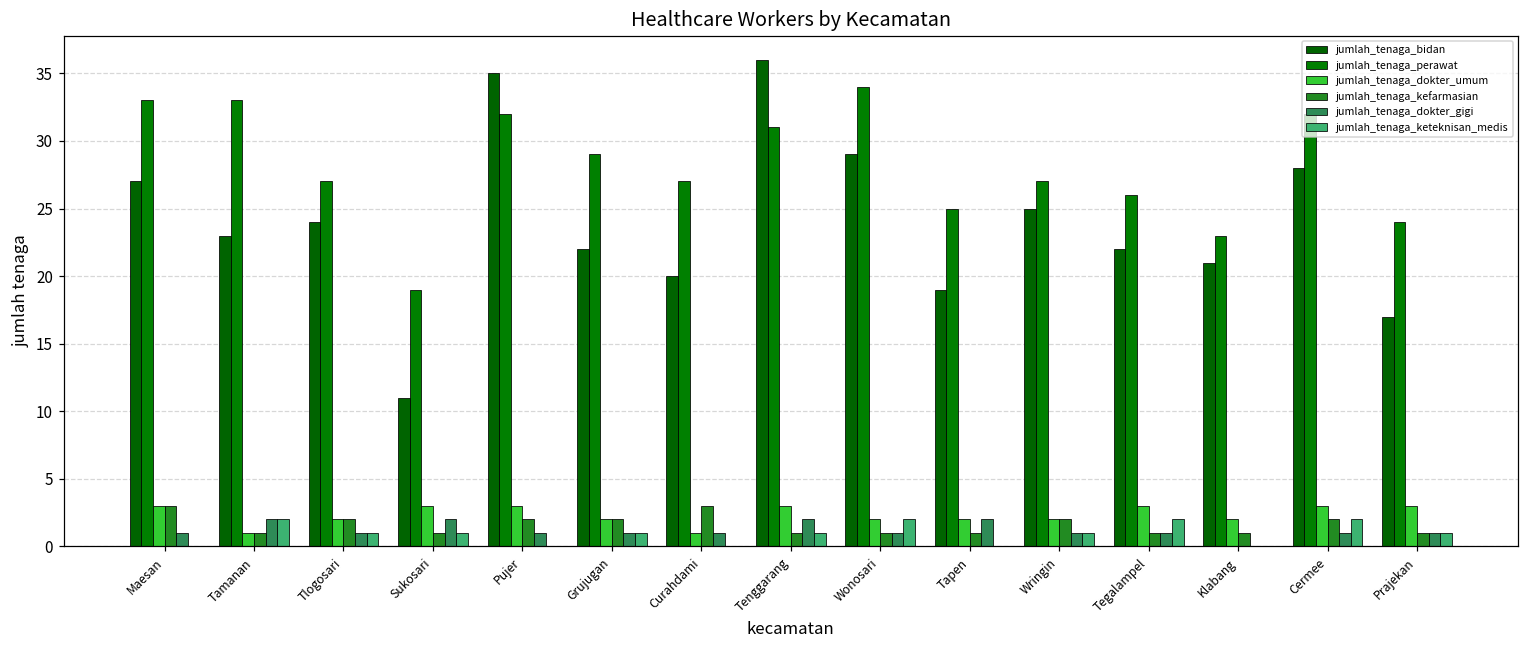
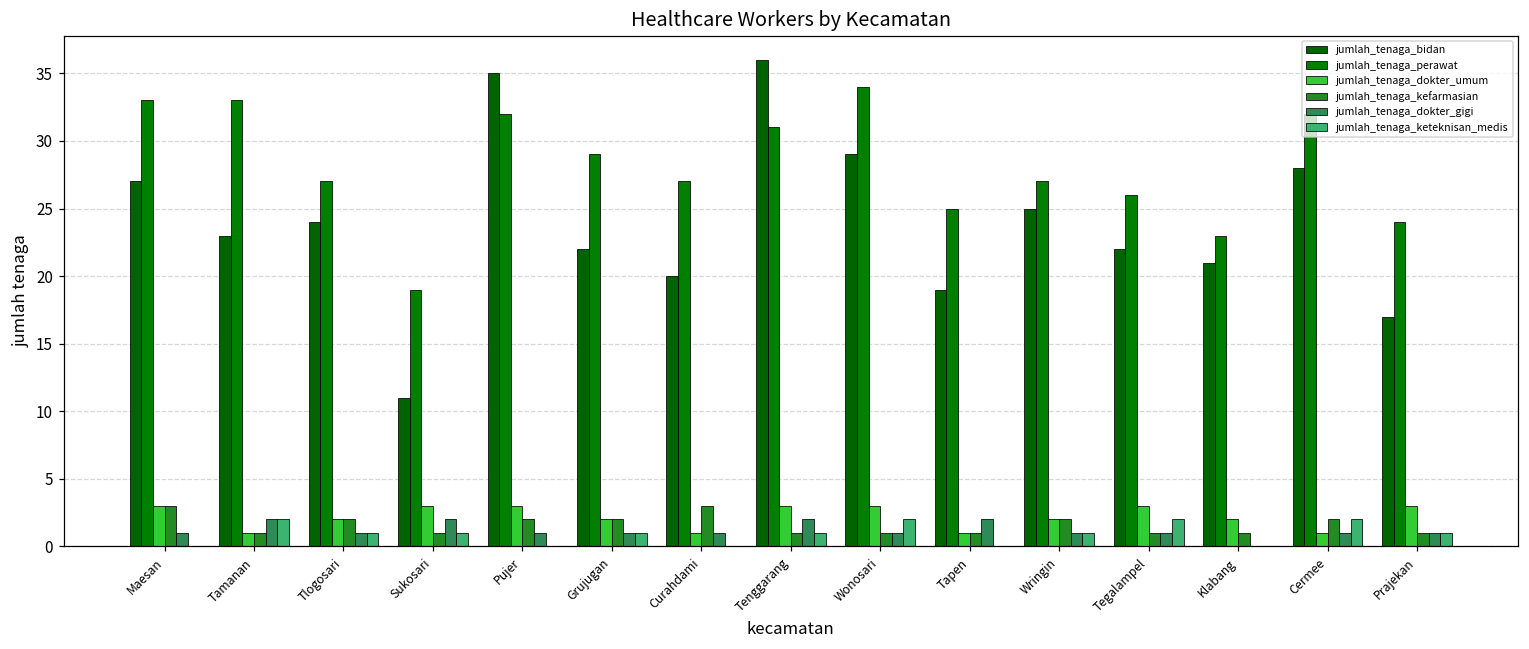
  {
    "jumlah_tenaga_dokter_umum": {
      "Maesan": 3,
      "Tamanan": 1,
      "Tlogosari": 2,
      "Sukosari": 3,
      "Pujer": 3,
      "Grujugan": 2,
      "Curahdami": 1,
      "Tenggarang": 3,
-     "Wonosari": 2,
-     "Tapen": 2,
+     "Wonosari": 3,
+     "Tapen": 1,
      "Wringin": 2,
      "Tegalampel": 3,
      "Klabang": 2,
-     "Cermee": 3,
+     "Cermee": 1,
      "Prajekan": 3
    }
  }
